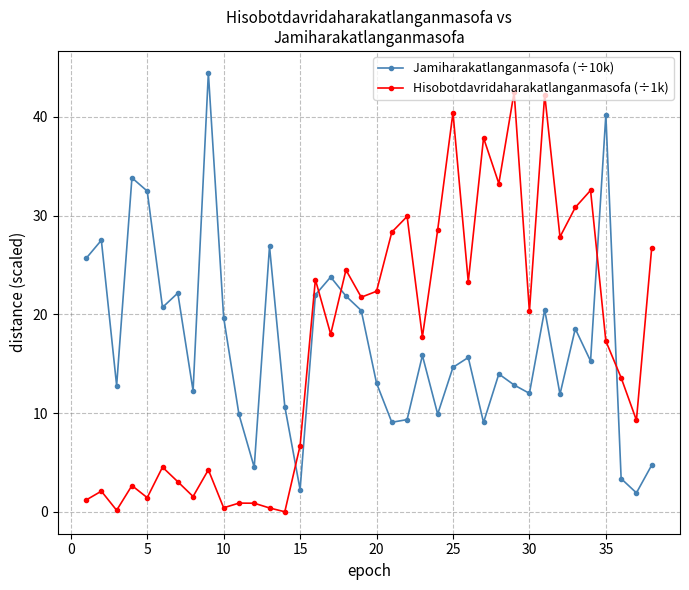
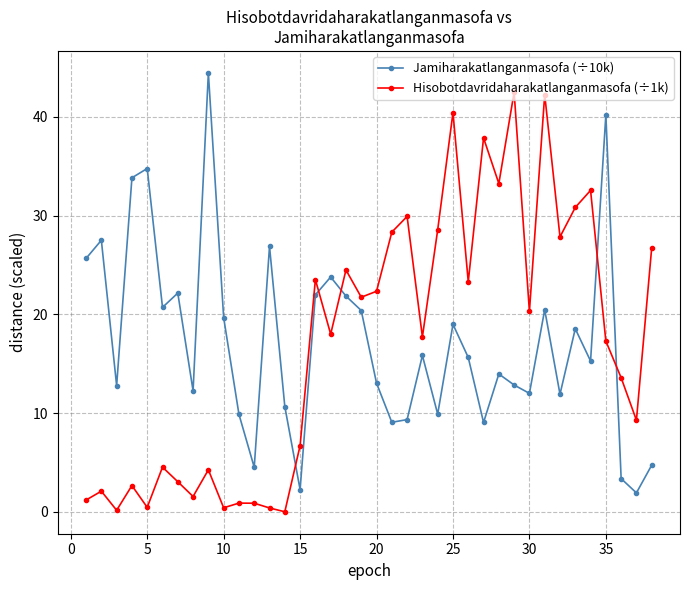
  {
    "Jamiharakatlanganmasofa (÷10k)": {
-     "5": 32,
+     "5": 35,
      "10": 20,
      "15": 2,
      "20": 13,
-     "25": 15,
+     "25": 19,
      "30": 12,
      "35": 40
    },
    "Hisobotdavridaharakatlanganmasofa (÷1k)": {
-     "5": 1,
+     "5": 0,
      "10": 0,
      "15": 7,
      "20": 22,
      "25": 40,
      "30": 20,
      "35": 17
    }
  }
